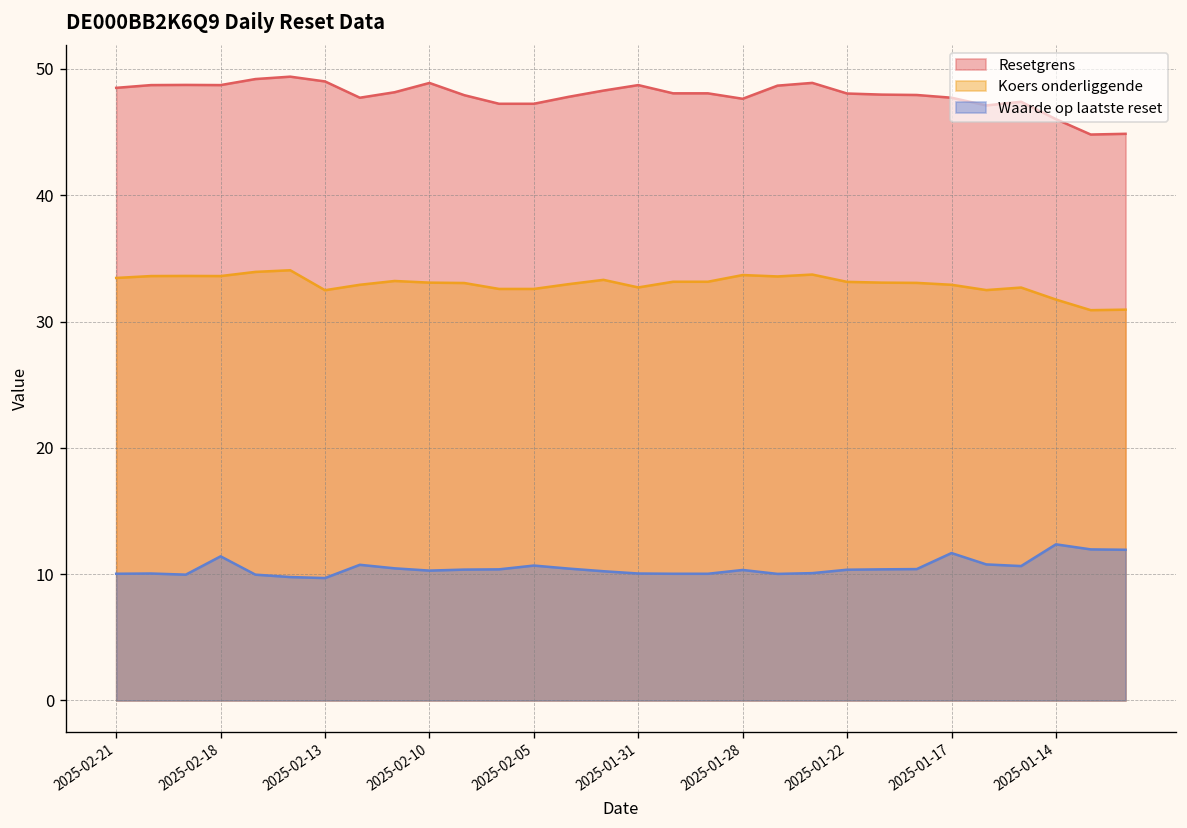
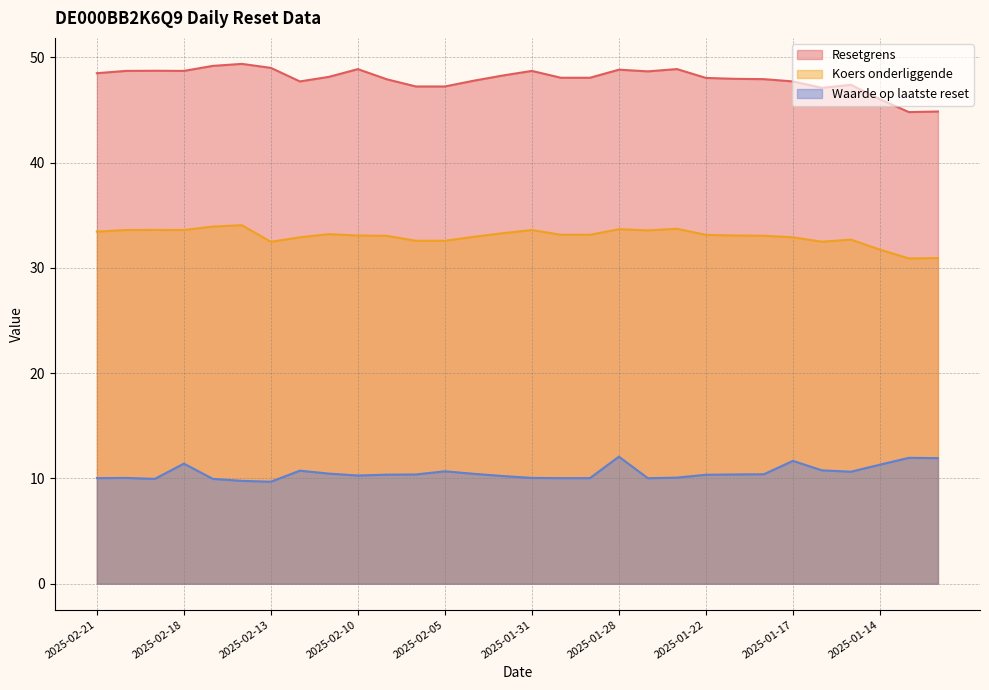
  {
    "Resetgrens": {
      "2025-02-21": 48.5,
      "2025-02-18": 48.7,
      "2025-02-13": 49.0,
      "2025-02-10": 48.9,
      "2025-02-05": 47.2,
      "2025-01-31": 48.7,
-     "2025-01-28": 47.6,
+     "2025-01-28": 48.8,
      "2025-01-22": 48.1
    },
    "Koers onderliggende": {
      "2025-02-21": 33.5,
      "2025-02-18": 33.6,
      "2025-02-13": 32.5,
      "2025-02-10": 33.1,
      "2025-02-05": 32.6,
-     "2025-01-31": 32.7,
+     "2025-01-31": 33.6,
      "2025-01-28": 33.7,
      "2025-01-22": 33.1,
      "2025-01-17": 32.9,
      "2025-01-14": 31.7
    },
    "Waarde op laatste reset": {
      "2025-02-21": 10.0,
      "2025-02-18": 11.4,
      "2025-02-13": 9.7,
      "2025-02-10": 10.3,
      "2025-02-05": 10.7,
      "2025-01-31": 10.1,
-     "2025-01-28": 10.3,
+     "2025-01-28": 12.1,
      "2025-01-22": 10.4,
      "2025-01-17": 11.7,
-     "2025-01-14": 12.4
+     "2025-01-14": 11.3
    }
  }
